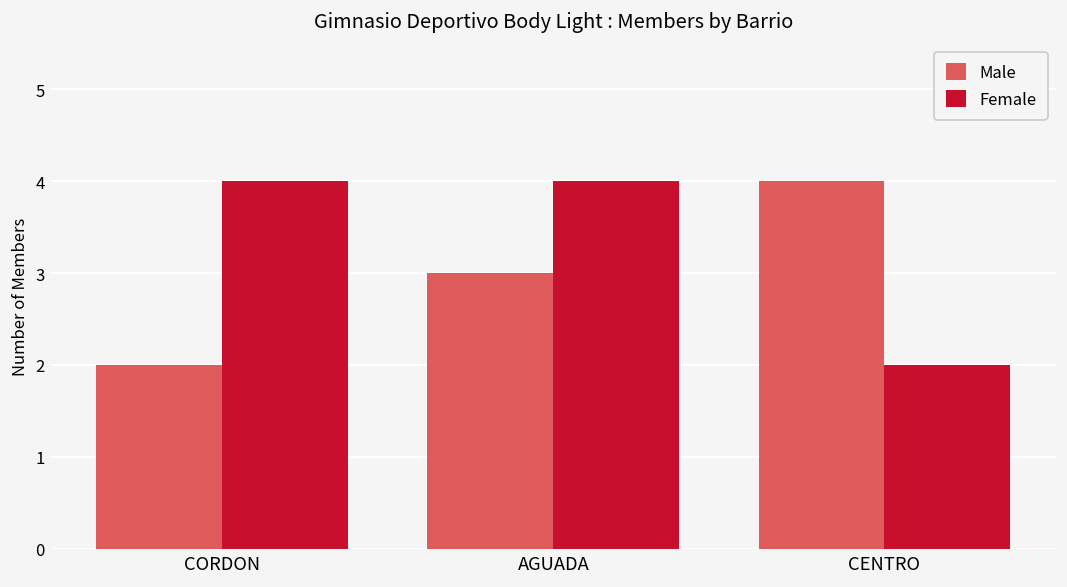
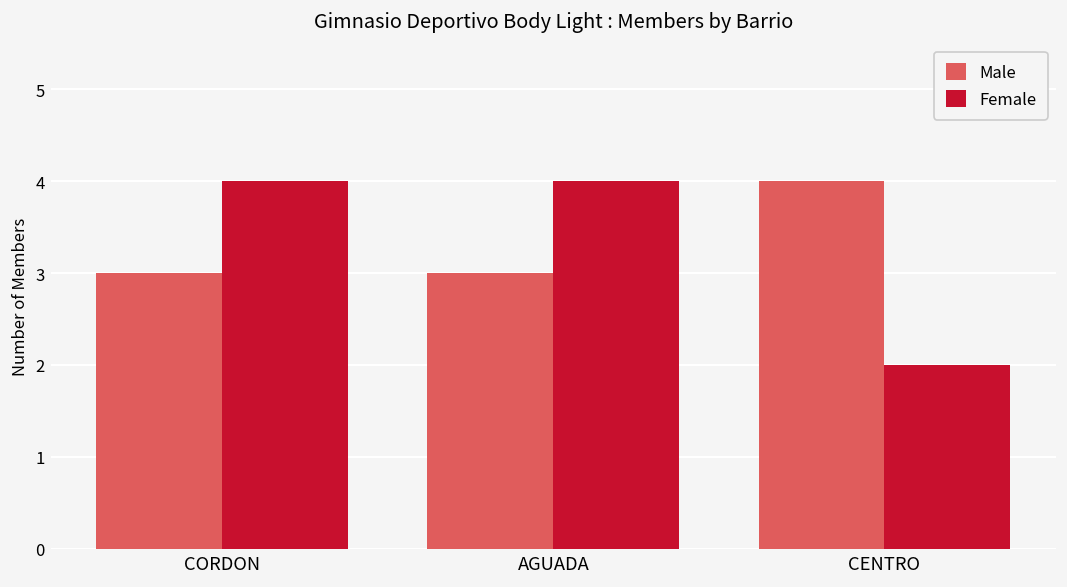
  {
    "Male": {
-     "CORDON": 2,
+     "CORDON": 3,
      "AGUADA": 3,
      "CENTRO": 4
    },
    "Female": {
      "CORDON": 4,
      "AGUADA": 4,
      "CENTRO": 2
    }
  }
